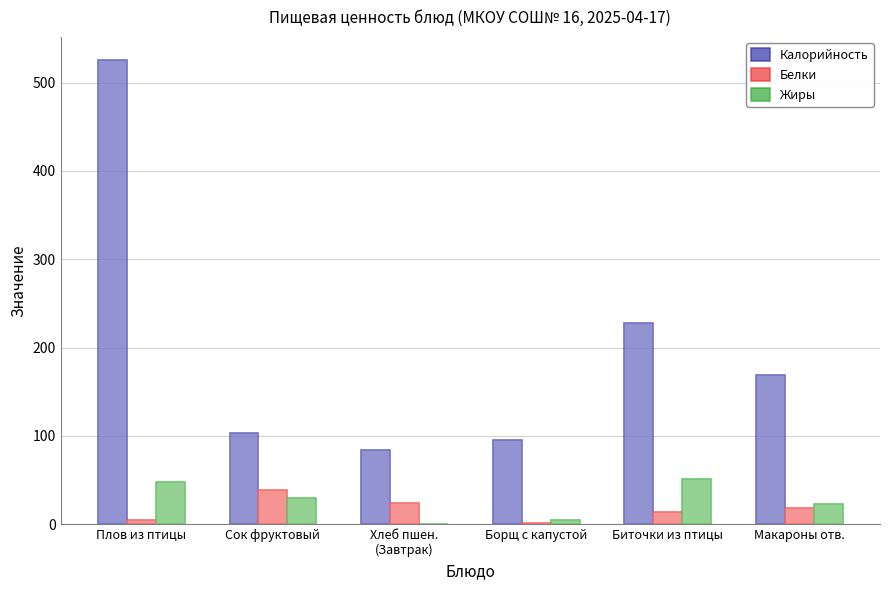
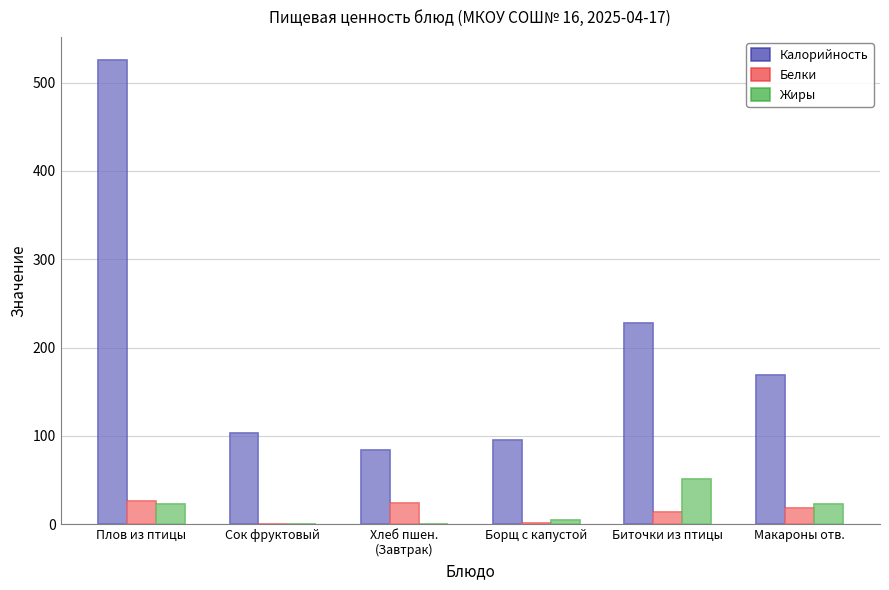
  {
    "Калорийность": {
      "Плов из птицы": 530,
      "Сок фруктовый": 100,
      "Хлеб пшен. (Завтрак)": 80,
      "Борщ с капустой": 100,
      "Биточки из птицы": 230,
      "Макароны отв.": 170
    },
    "Белки": {
-     "Плов из птицы": 10,
-     "Сок фруктовый": 40,
+     "Плов из птицы": 30,
+     "Сок фруктовый": 0,
      "Хлеб пшен. (Завтрак)": 20,
      "Биточки из птицы": 10,
      "Макароны отв.": 20
    },
    "Жиры": {
-     "Плов из птицы": 50,
-     "Сок фруктовый": 30,
+     "Плов из птицы": 20,
+     "Сок фруктовый": 0,
      "Борщ с капустой": 0,
      "Биточки из птицы": 50,
      "Макароны отв.": 20
    }
  }
